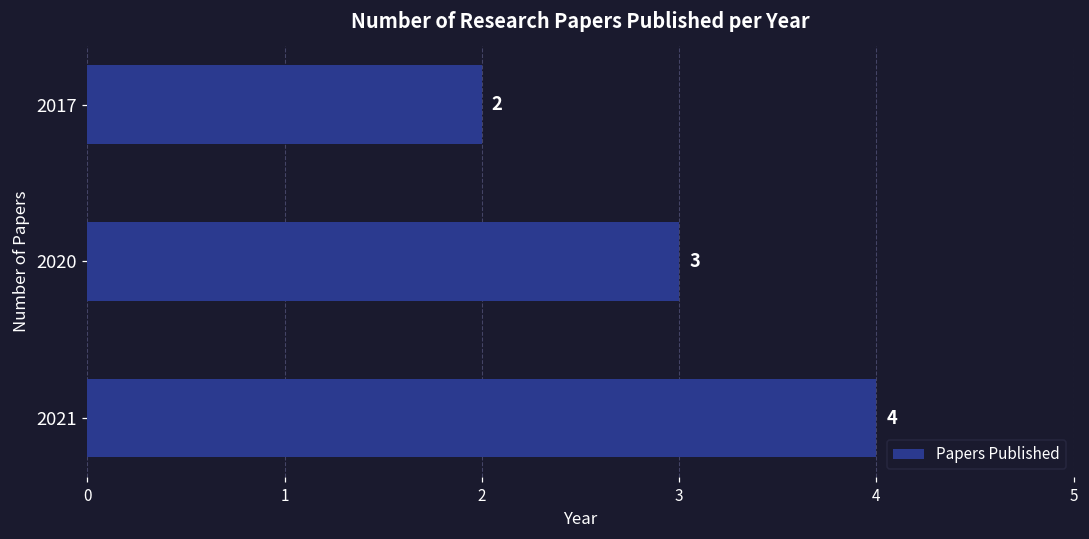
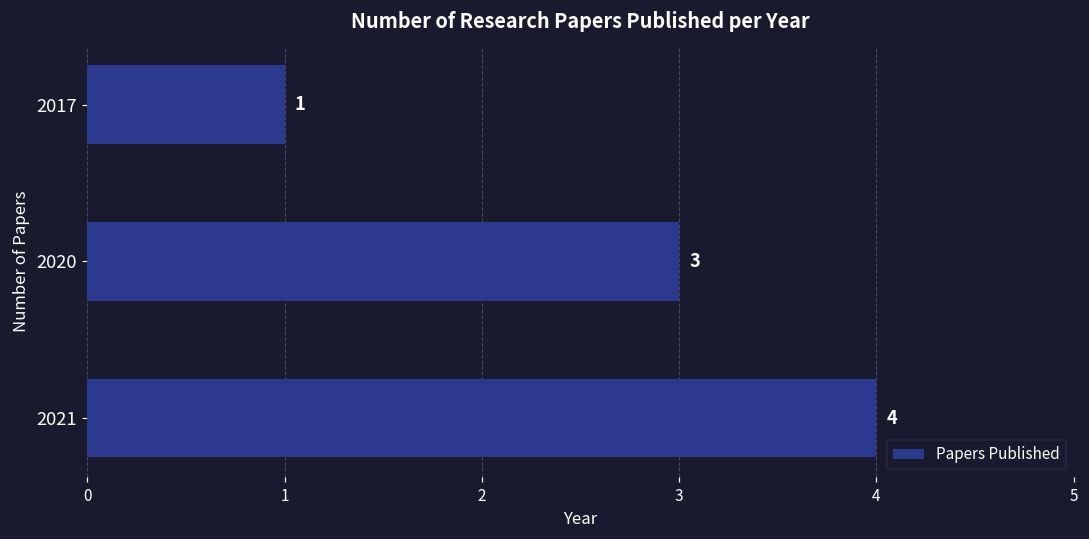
  {
-   "2017": 2,
+   "2017": 1,
    "2020": 3,
    "2021": 4
  }
